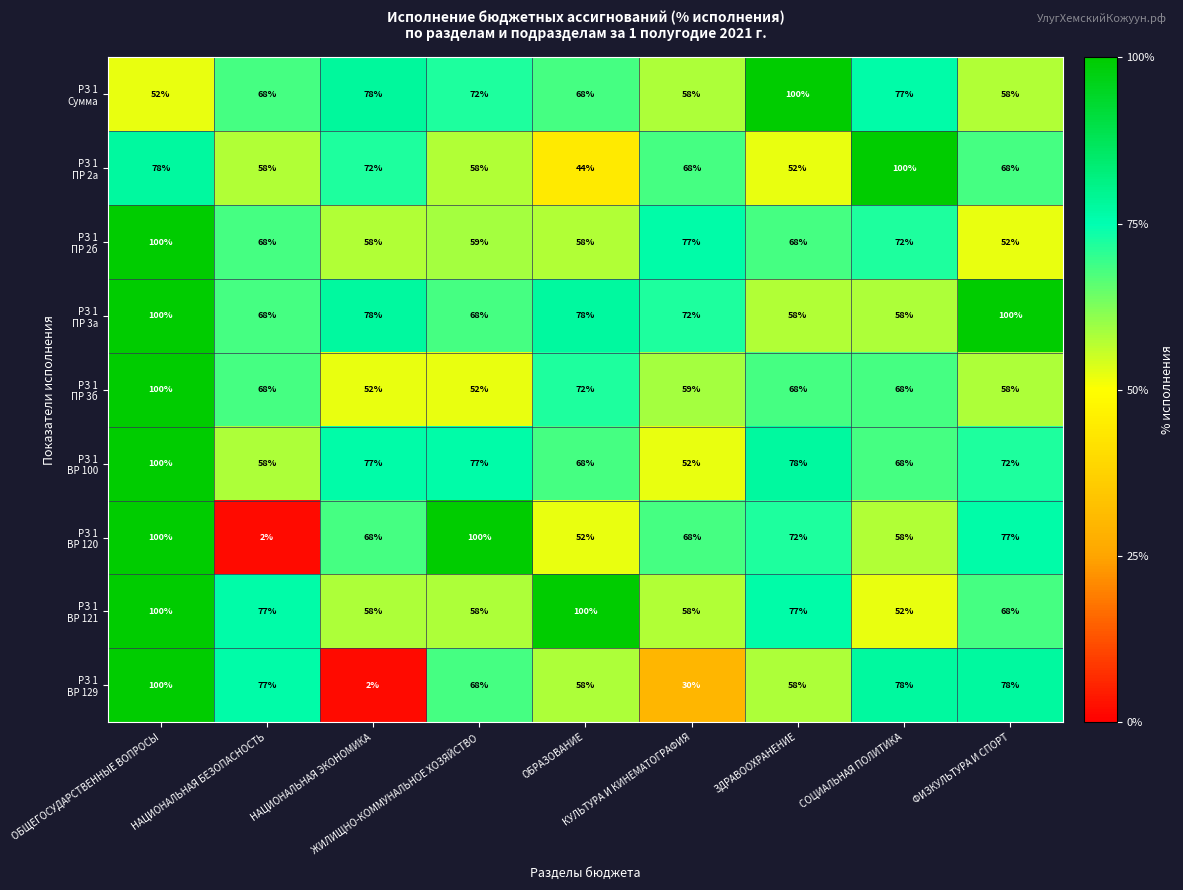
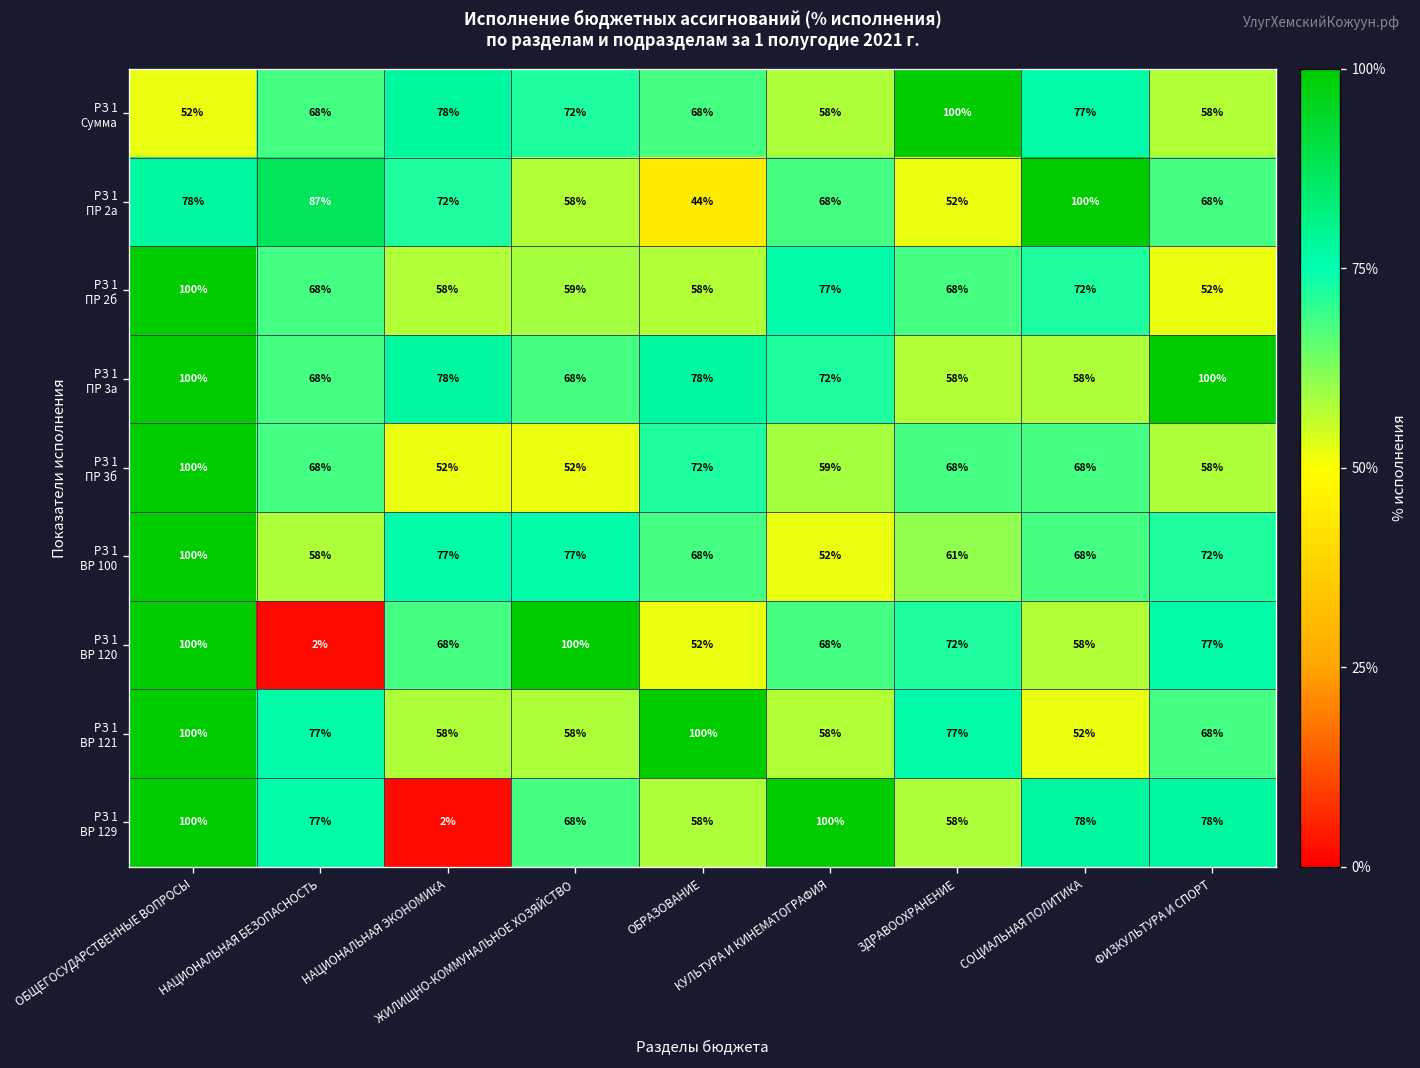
  {
    "РЗ 1 Сумма": {
      "ОБЩЕГОСУДАРСТВЕННЫЕ ВОПРОСЫ": "52%",
      "НАЦИОНАЛЬНАЯ БЕЗОПАСНОСТЬ": "68%",
      "НАЦИОНАЛЬНАЯ ЭКОНОМИКА": "78%",
      "ЖИЛИЩНО-КОММУНАЛЬНОЕ ХОЗЯЙСТВО": "72%",
      "ОБРАЗОВАНИЕ": "68%",
      "КУЛЬТУРА И КИНЕМАТОГРАФИЯ": "58%",
      "ЗДРАВООХРАНЕНИЕ": "100%",
      "СОЦИАЛЬНАЯ ПОЛИТИКА": "77%",
      "ФИЗКУЛЬТУРА И СПОРТ": "58%"
    },
    "РЗ 1 ПР 2а": {
      "ОБЩЕГОСУДАРСТВЕННЫЕ ВОПРОСЫ": "78%",
-     "НАЦИОНАЛЬНАЯ БЕЗОПАСНОСТЬ": "58%",
+     "НАЦИОНАЛЬНАЯ БЕЗОПАСНОСТЬ": "87%",
      "НАЦИОНАЛЬНАЯ ЭКОНОМИКА": "72%",
      "ЖИЛИЩНО-КОММУНАЛЬНОЕ ХОЗЯЙСТВО": "58%",
      "ОБРАЗОВАНИЕ": "44%",
      "КУЛЬТУРА И КИНЕМАТОГРАФИЯ": "68%",
      "ЗДРАВООХРАНЕНИЕ": "52%",
      "СОЦИАЛЬНАЯ ПОЛИТИКА": "100%",
      "ФИЗКУЛЬТУРА И СПОРТ": "68%"
    },
    "РЗ 1 ПР 2б": {
      "ОБЩЕГОСУДАРСТВЕННЫЕ ВОПРОСЫ": "100%",
      "НАЦИОНАЛЬНАЯ БЕЗОПАСНОСТЬ": "68%",
      "НАЦИОНАЛЬНАЯ ЭКОНОМИКА": "58%",
      "ЖИЛИЩНО-КОММУНАЛЬНОЕ ХОЗЯЙСТВО": "59%",
      "ОБРАЗОВАНИЕ": "58%",
      "КУЛЬТУРА И КИНЕМАТОГРАФИЯ": "77%",
      "ЗДРАВООХРАНЕНИЕ": "68%",
      "СОЦИАЛЬНАЯ ПОЛИТИКА": "72%",
      "ФИЗКУЛЬТУРА И СПОРТ": "52%"
    },
    "РЗ 1 ПР 3а": {
      "ОБЩЕГОСУДАРСТВЕННЫЕ ВОПРОСЫ": "100%",
      "НАЦИОНАЛЬНАЯ БЕЗОПАСНОСТЬ": "68%",
      "НАЦИОНАЛЬНАЯ ЭКОНОМИКА": "78%",
      "ЖИЛИЩНО-КОММУНАЛЬНОЕ ХОЗЯЙСТВО": "68%",
      "ОБРАЗОВАНИЕ": "78%",
      "КУЛЬТУРА И КИНЕМАТОГРАФИЯ": "72%",
      "ЗДРАВООХРАНЕНИЕ": "58%",
      "СОЦИАЛЬНАЯ ПОЛИТИКА": "58%",
      "ФИЗКУЛЬТУРА И СПОРТ": "100%"
    },
    "РЗ 1 ПР 3б": {
      "ОБЩЕГОСУДАРСТВЕННЫЕ ВОПРОСЫ": "100%",
      "НАЦИОНАЛЬНАЯ БЕЗОПАСНОСТЬ": "68%",
      "НАЦИОНАЛЬНАЯ ЭКОНОМИКА": "52%",
      "ЖИЛИЩНО-КОММУНАЛЬНОЕ ХОЗЯЙСТВО": "52%",
      "ОБРАЗОВАНИЕ": "72%",
      "КУЛЬТУРА И КИНЕМАТОГРАФИЯ": "59%",
      "ЗДРАВООХРАНЕНИЕ": "68%",
      "СОЦИАЛЬНАЯ ПОЛИТИКА": "68%",
      "ФИЗКУЛЬТУРА И СПОРТ": "58%"
    },
    "РЗ 1 ВР 100": {
      "ОБЩЕГОСУДАРСТВЕННЫЕ ВОПРОСЫ": "100%",
      "НАЦИОНАЛЬНАЯ БЕЗОПАСНОСТЬ": "58%",
      "НАЦИОНАЛЬНАЯ ЭКОНОМИКА": "77%",
      "ЖИЛИЩНО-КОММУНАЛЬНОЕ ХОЗЯЙСТВО": "77%",
      "ОБРАЗОВАНИЕ": "68%",
      "КУЛЬТУРА И КИНЕМАТОГРАФИЯ": "52%",
-     "ЗДРАВООХРАНЕНИЕ": "78%",
+     "ЗДРАВООХРАНЕНИЕ": "61%",
      "СОЦИАЛЬНАЯ ПОЛИТИКА": "68%",
      "ФИЗКУЛЬТУРА И СПОРТ": "72%"
    },
    "РЗ 1 ВР 120": {
      "ОБЩЕГОСУДАРСТВЕННЫЕ ВОПРОСЫ": "100%",
      "НАЦИОНАЛЬНАЯ БЕЗОПАСНОСТЬ": "2%",
      "НАЦИОНАЛЬНАЯ ЭКОНОМИКА": "68%",
      "ЖИЛИЩНО-КОММУНАЛЬНОЕ ХОЗЯЙСТВО": "100%",
      "ОБРАЗОВАНИЕ": "52%",
      "КУЛЬТУРА И КИНЕМАТОГРАФИЯ": "68%",
      "ЗДРАВООХРАНЕНИЕ": "72%",
      "СОЦИАЛЬНАЯ ПОЛИТИКА": "58%",
      "ФИЗКУЛЬТУРА И СПОРТ": "77%"
    },
    "РЗ 1 ВР 121": {
      "ОБЩЕГОСУДАРСТВЕННЫЕ ВОПРОСЫ": "100%",
      "НАЦИОНАЛЬНАЯ БЕЗОПАСНОСТЬ": "77%",
      "НАЦИОНАЛЬНАЯ ЭКОНОМИКА": "58%",
      "ЖИЛИЩНО-КОММУНАЛЬНОЕ ХОЗЯЙСТВО": "58%",
      "ОБРАЗОВАНИЕ": "100%",
      "КУЛЬТУРА И КИНЕМАТОГРАФИЯ": "58%",
      "ЗДРАВООХРАНЕНИЕ": "77%",
      "СОЦИАЛЬНАЯ ПОЛИТИКА": "52%",
      "ФИЗКУЛЬТУРА И СПОРТ": "68%"
    },
    "РЗ 1 ВР 129": {
      "ОБЩЕГОСУДАРСТВЕННЫЕ ВОПРОСЫ": "100%",
      "НАЦИОНАЛЬНАЯ БЕЗОПАСНОСТЬ": "77%",
      "НАЦИОНАЛЬНАЯ ЭКОНОМИКА": "2%",
      "ЖИЛИЩНО-КОММУНАЛЬНОЕ ХОЗЯЙСТВО": "68%",
      "ОБРАЗОВАНИЕ": "58%",
-     "КУЛЬТУРА И КИНЕМАТОГРАФИЯ": "30%",
+     "КУЛЬТУРА И КИНЕМАТОГРАФИЯ": "100%",
      "ЗДРАВООХРАНЕНИЕ": "58%",
      "СОЦИАЛЬНАЯ ПОЛИТИКА": "78%",
      "ФИЗКУЛЬТУРА И СПОРТ": "78%"
    }
  }
